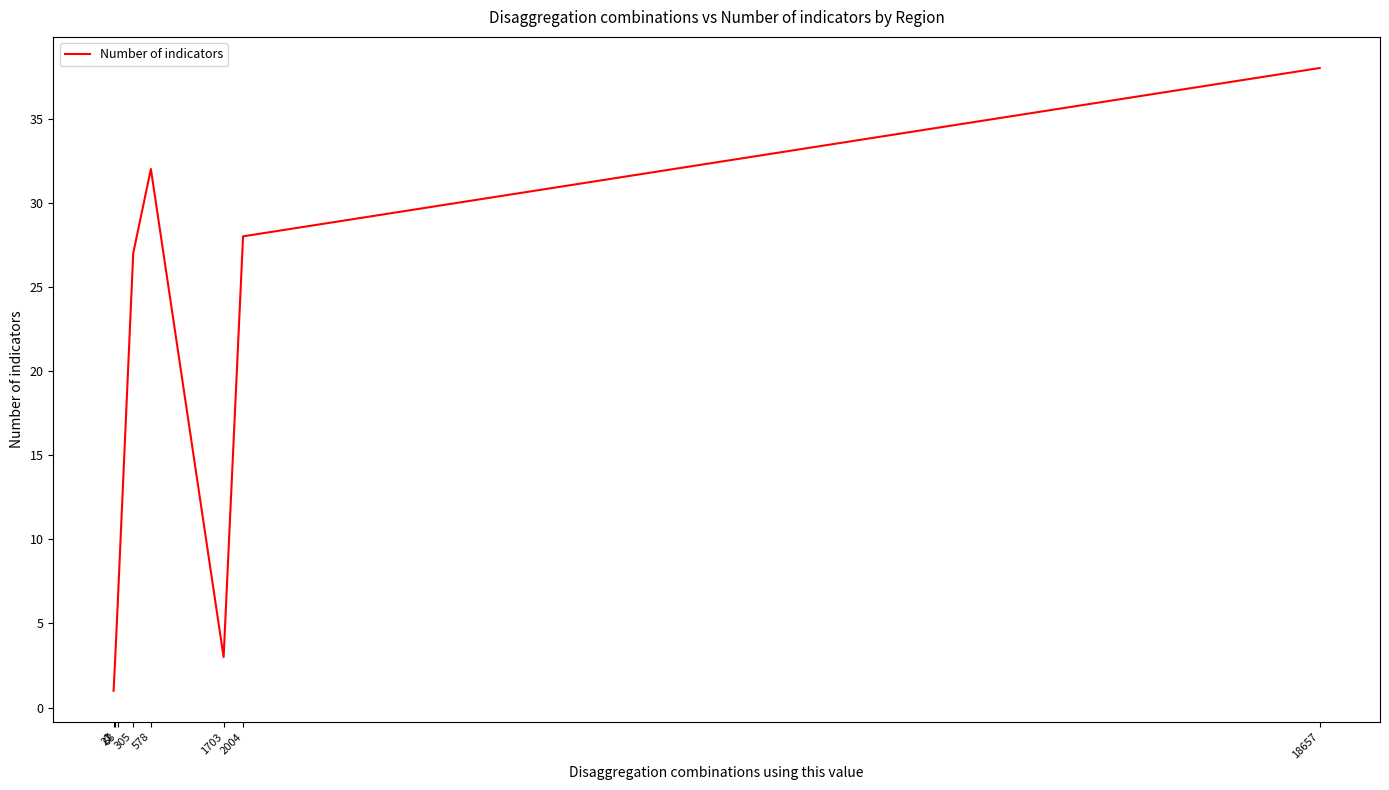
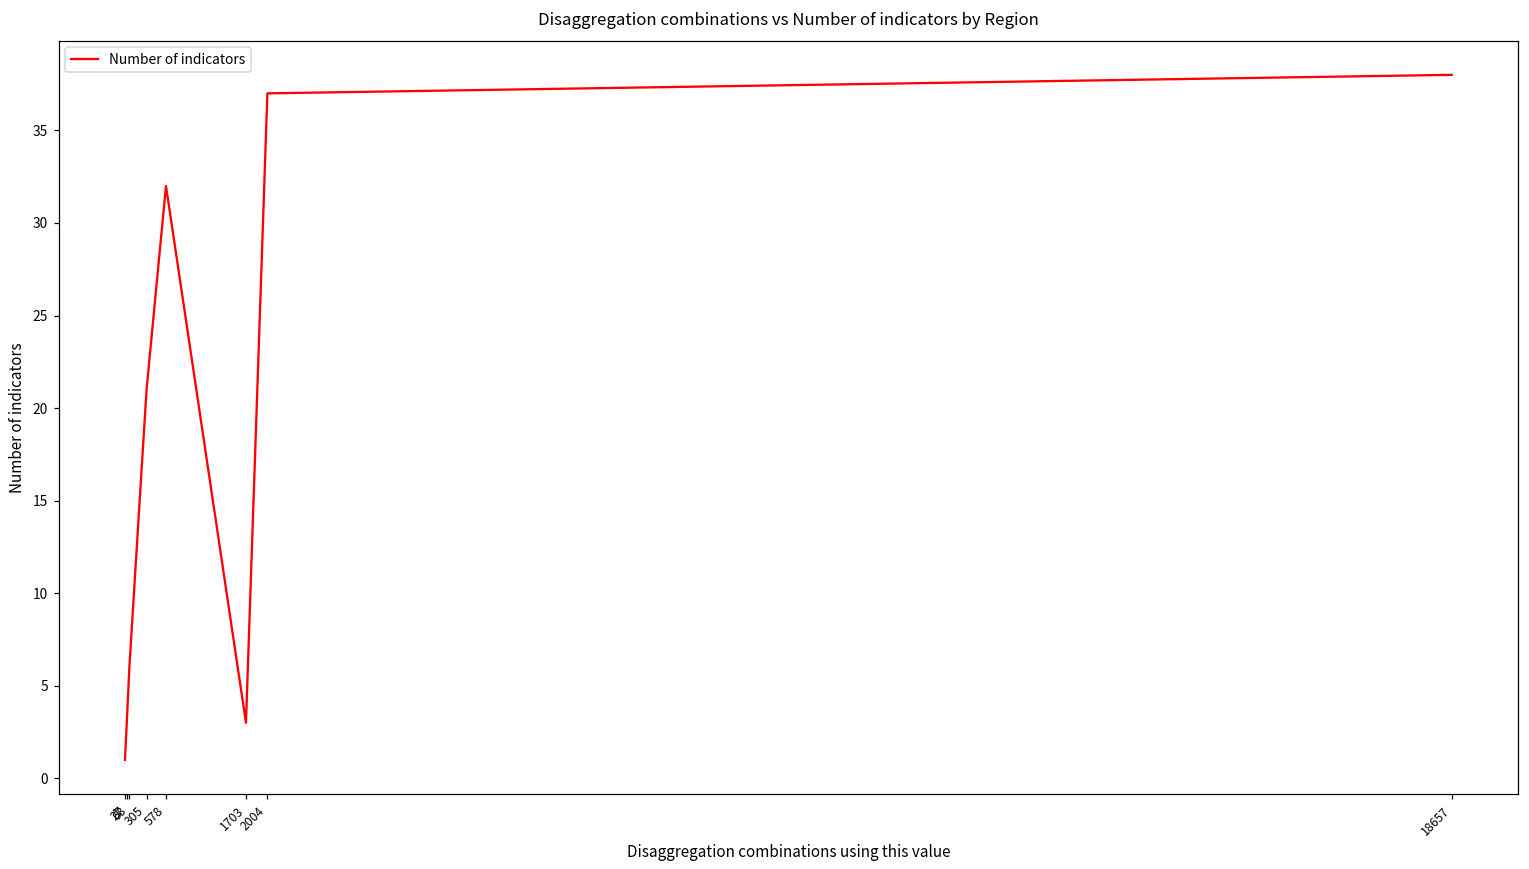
  {
    "1": 1,
    "27": 3,
    "63": 6,
-   "305": 27,
+   "305": 21,
    "578": 32,
    "1703": 3,
-   "2004": 28,
+   "2004": 37,
    "18657": 38
  }
